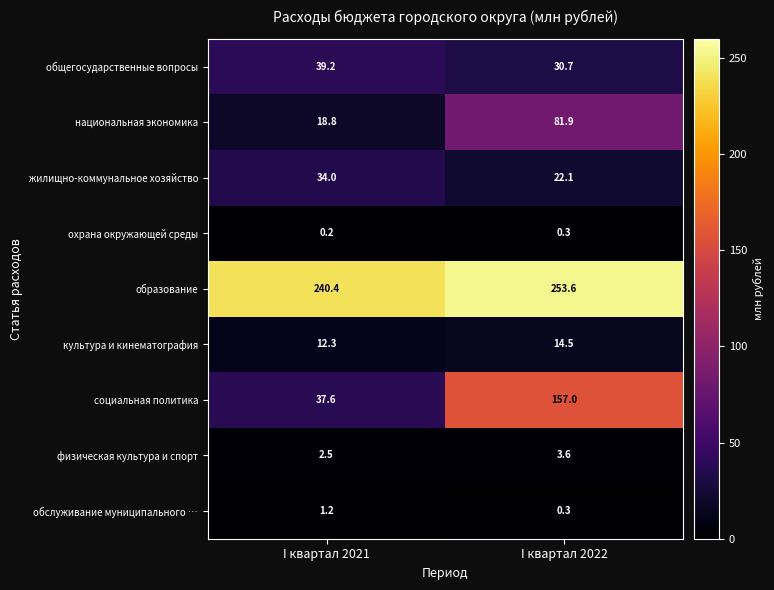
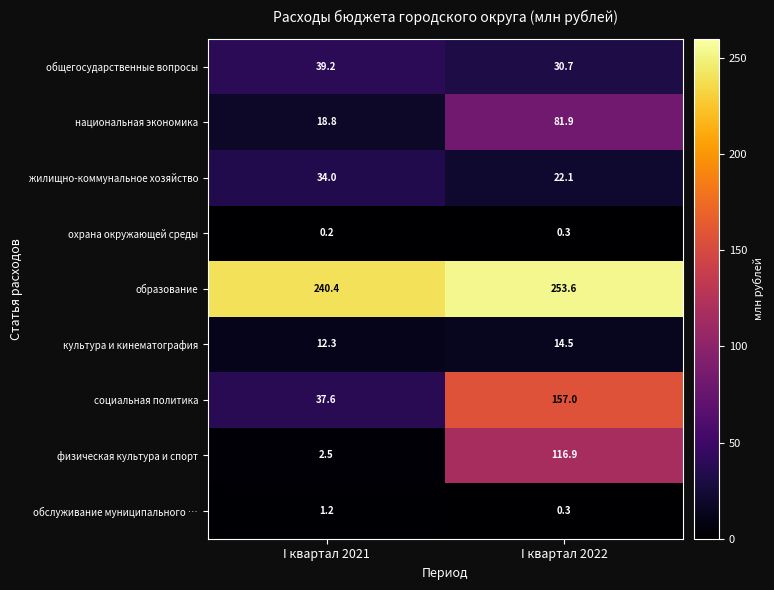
  {
    "общегосударственные вопросы": {
      "I квартал 2021": 39.2,
      "I квартал 2022": 30.7
    },
    "национальная экономика": {
      "I квартал 2021": 18.8,
      "I квартал 2022": 81.9
    },
    "жилищно-коммунальное хозяйство": {
      "I квартал 2021": 34.0,
      "I квартал 2022": 22.1
    },
    "охрана окружающей среды": {
      "I квартал 2021": 0.2,
      "I квартал 2022": 0.3
    },
    "образование": {
      "I квартал 2021": 240.4,
      "I квартал 2022": 253.6
    },
    "культура и кинематография": {
      "I квартал 2021": 12.3,
      "I квартал 2022": 14.5
    },
    "социальная политика": {
      "I квартал 2021": 37.6,
      "I квартал 2022": 157.0
    },
    "физическая культура и спорт": {
      "I квартал 2021": 2.5,
-     "I квартал 2022": 3.6
+     "I квартал 2022": 116.9
    },
    "обслуживание муниципального …": {
      "I квартал 2021": 1.2,
      "I квартал 2022": 0.3
    }
  }
